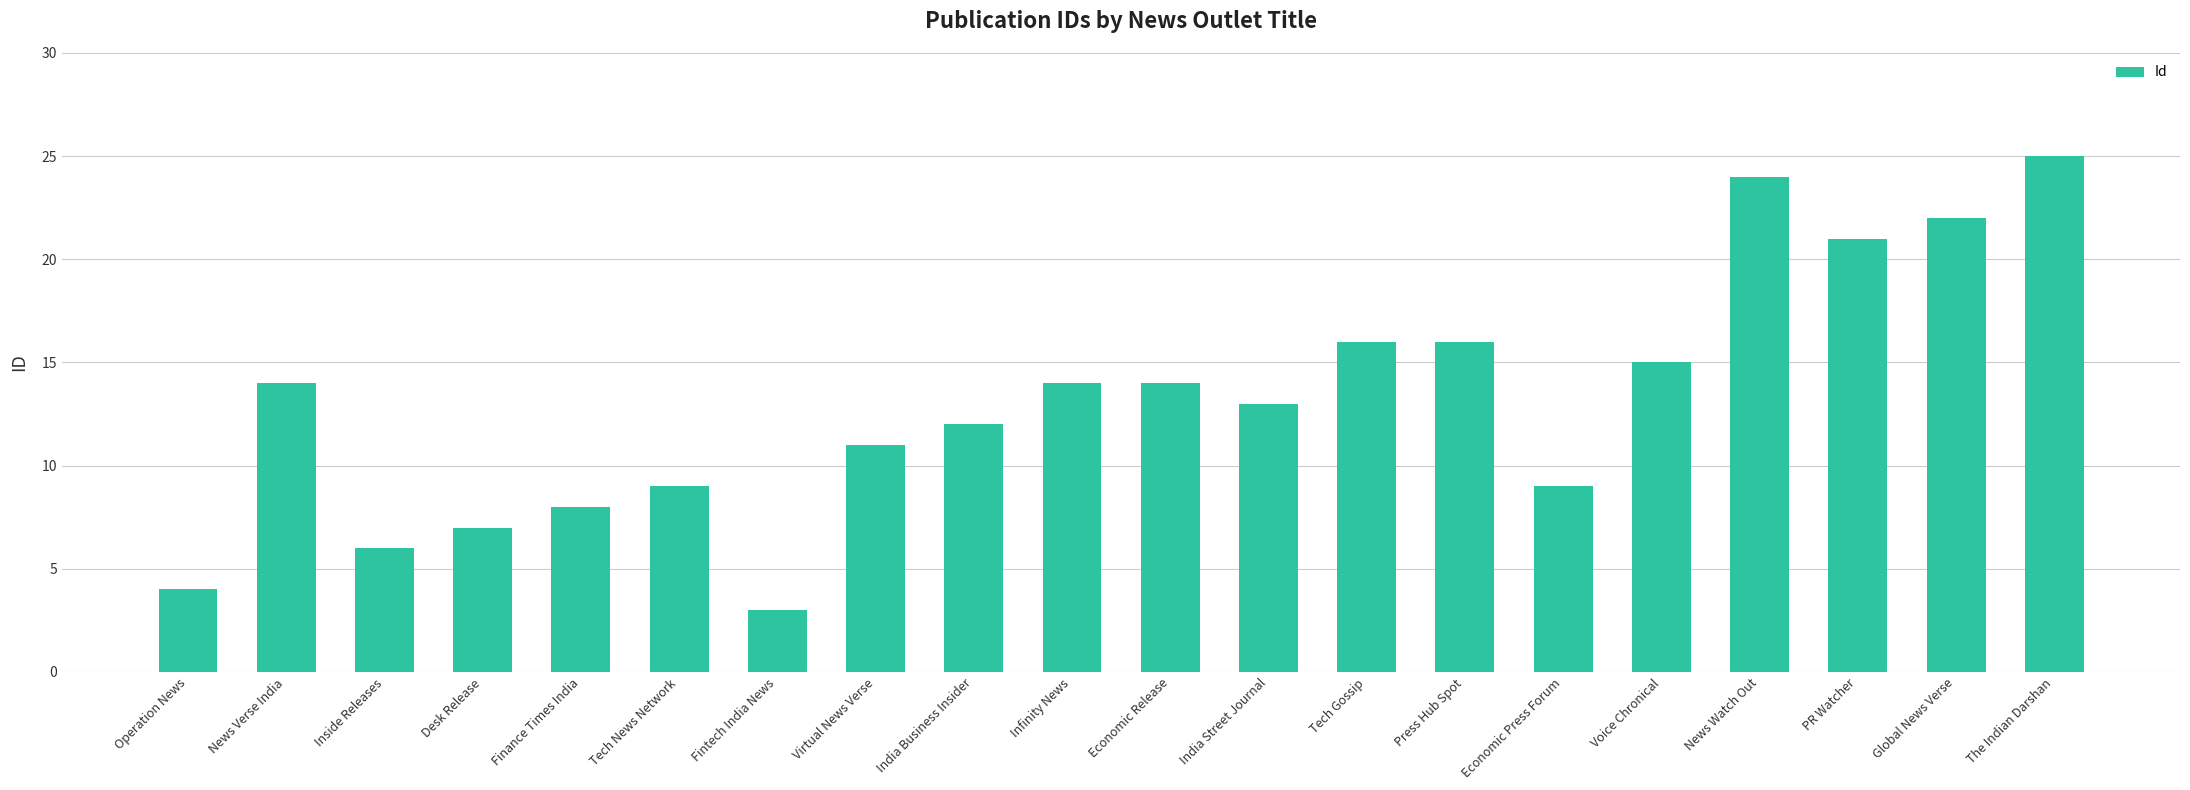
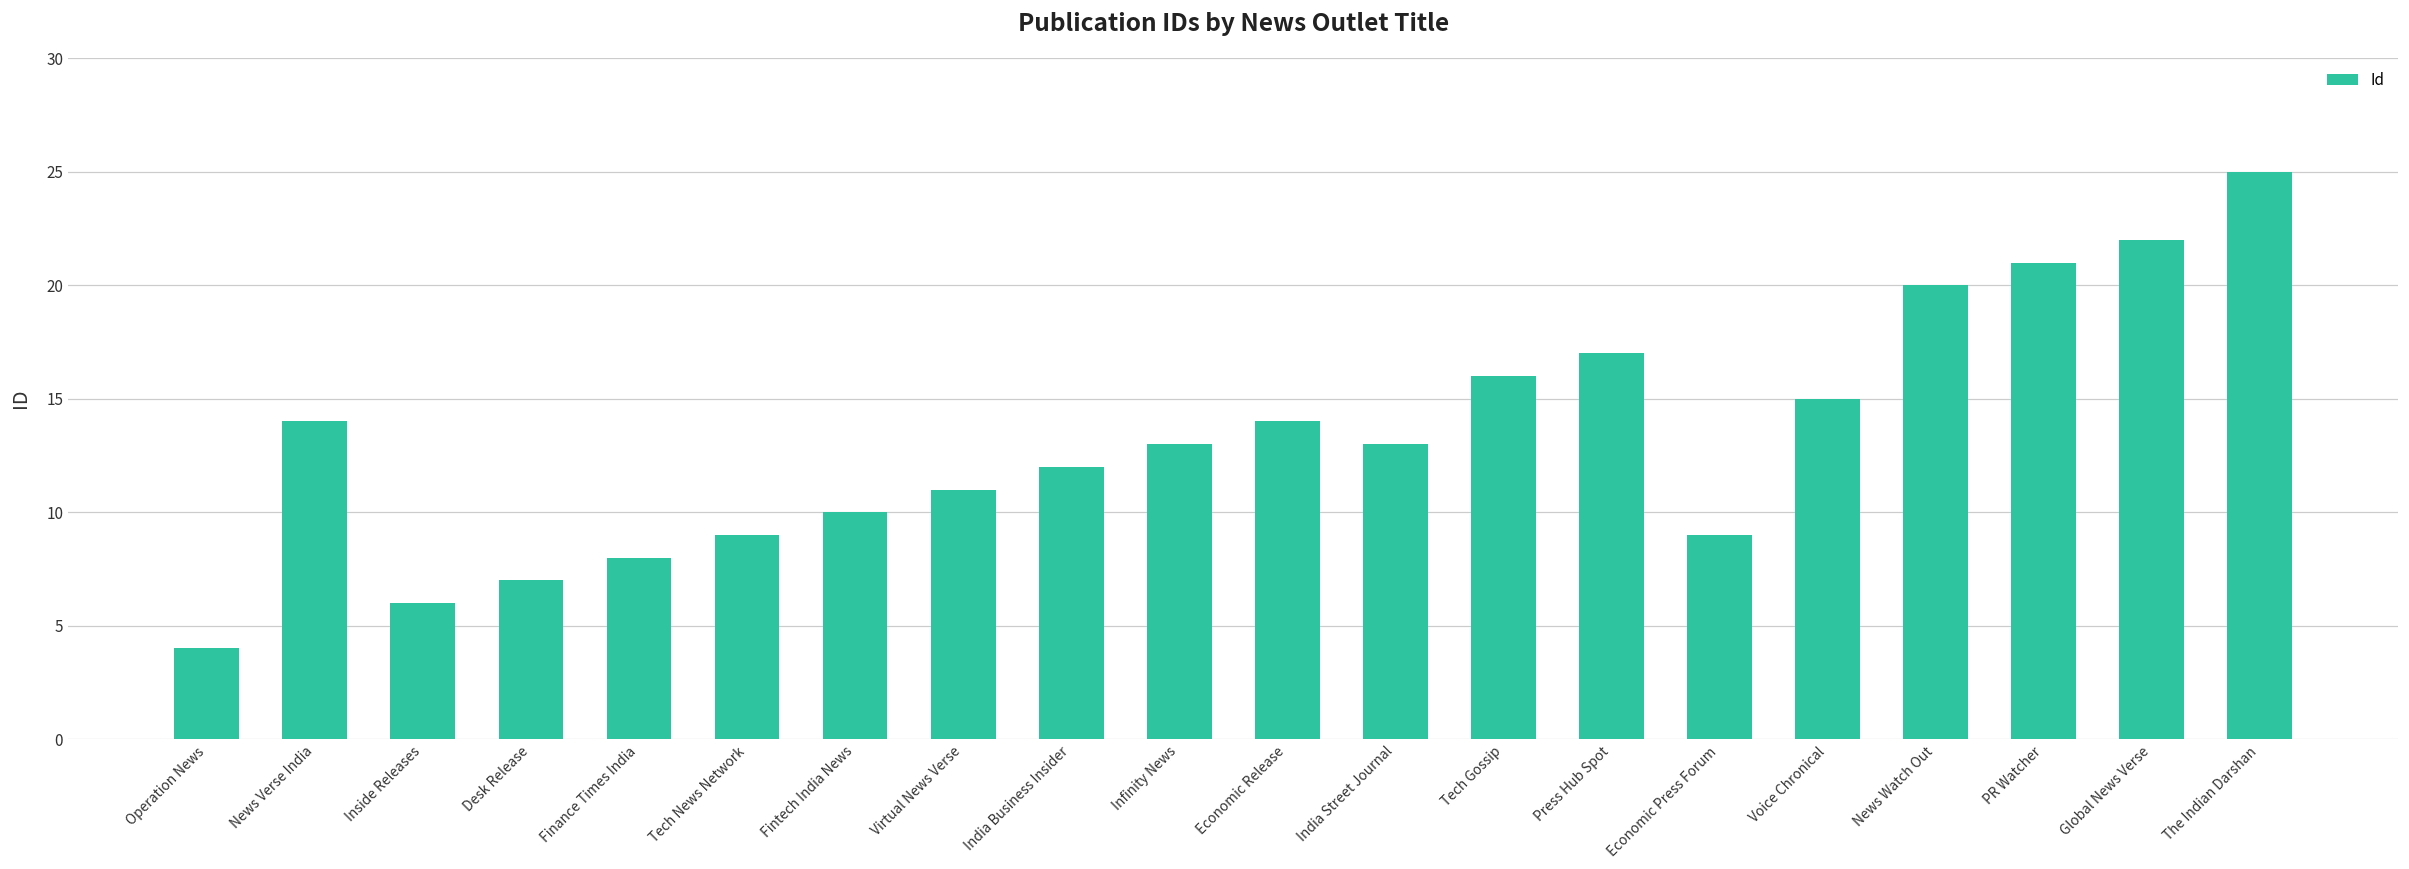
  {
    "Operation News": 4,
    "News Verse India": 14,
    "Inside Releases": 6,
    "Desk Release": 7,
    "Finance Times India": 8,
    "Tech News Network": 9,
-   "Fintech India News": 3,
+   "Fintech India News": 10,
    "Virtual News Verse": 11,
    "India Business Insider": 12,
-   "Infinity News": 14,
+   "Infinity News": 13,
    "Economic Release": 14,
    "India Street Journal": 13,
    "Tech Gossip": 16,
-   "Press Hub Spot": 16,
+   "Press Hub Spot": 17,
    "Economic Press Forum": 9,
    "Voice Chronical": 15,
-   "News Watch Out": 24,
+   "News Watch Out": 20,
    "PR Watcher": 21,
    "Global News Verse": 22,
    "The Indian Darshan": 25
  }
